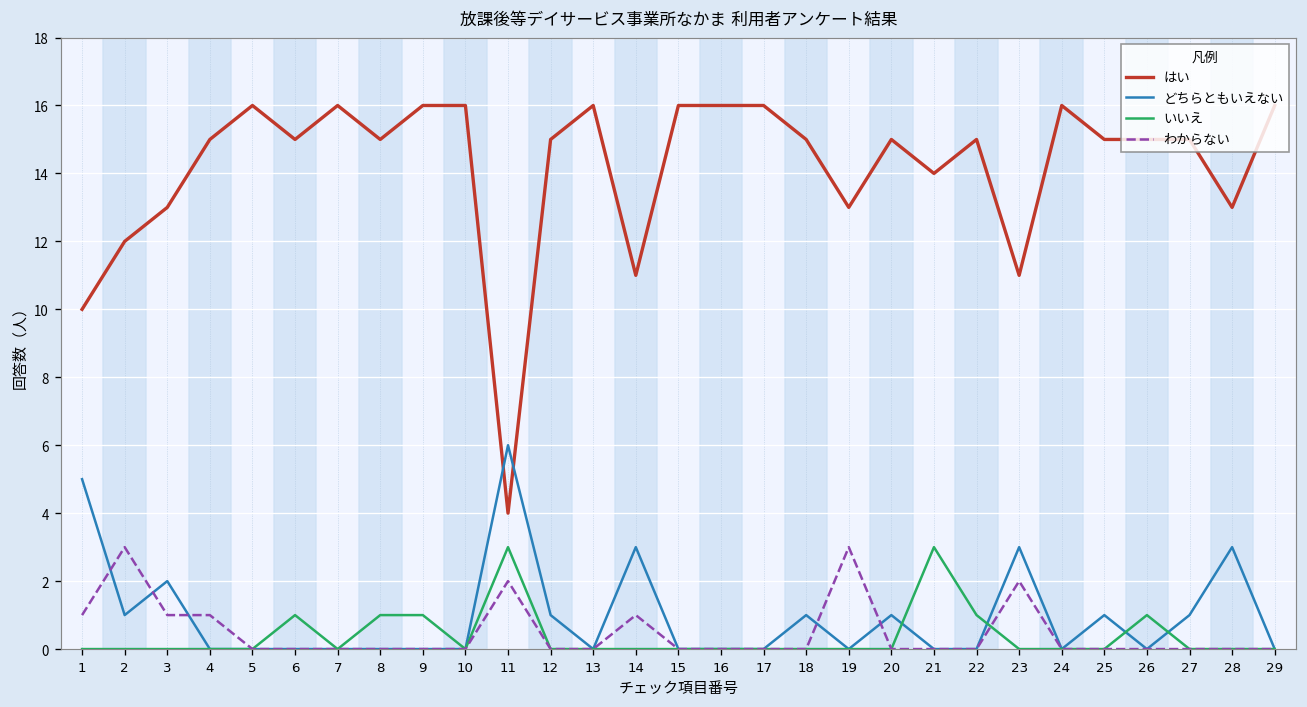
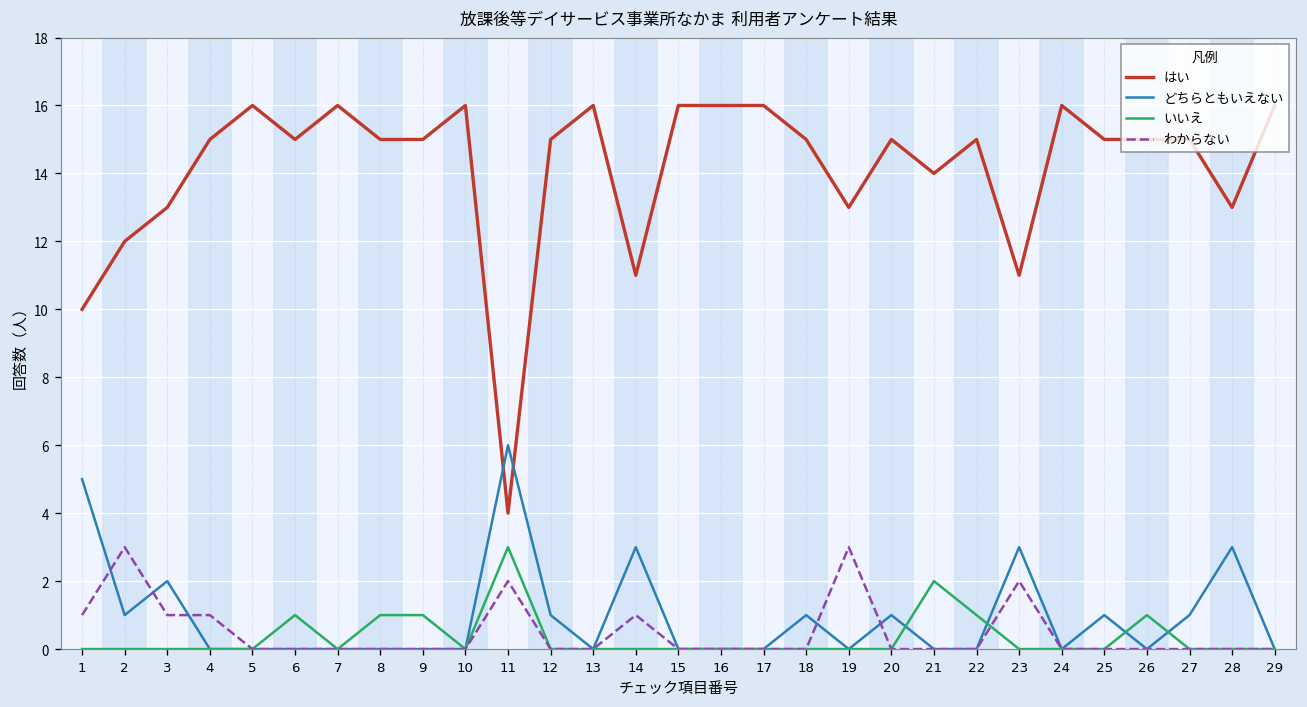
  {
    "はい": {
      "1": 10,
      "2": 12,
      "3": 13,
      "4": 15,
      "5": 16,
      "6": 15,
      "7": 16,
      "8": 15,
-     "9": 16,
+     "9": 15,
      "10": 16,
      "11": 4,
      "12": 15,
      "13": 16,
      "14": 11,
      "15": 16,
      "16": 16,
      "17": 16,
      "18": 15,
      "19": 13,
      "20": 15,
      "21": 14,
      "22": 15,
      "23": 11,
      "24": 16,
      "25": 15,
      "28": 13
    },
    "どちらともいえない": {
      "1": 5,
      "2": 1,
      "3": 2,
      "11": 6,
      "12": 1,
      "14": 3,
      "18": 1,
      "20": 1,
      "23": 3,
      "25": 1,
      "27": 1,
      "28": 3
    },
    "いいえ": {
      "1": 0,
      "2": 0,
      "3": 0,
      "6": 1,
      "8": 1,
      "9": 1,
      "11": 3,
      "14": 0,
-     "21": 3,
+     "21": 2,
      "22": 1,
      "23": 0,
      "26": 1
    },
    "わからない": {
      "1": 1,
      "2": 3,
      "3": 1,
      "4": 1,
      "11": 2,
      "14": 1,
      "19": 3,
      "23": 2
    }
  }
